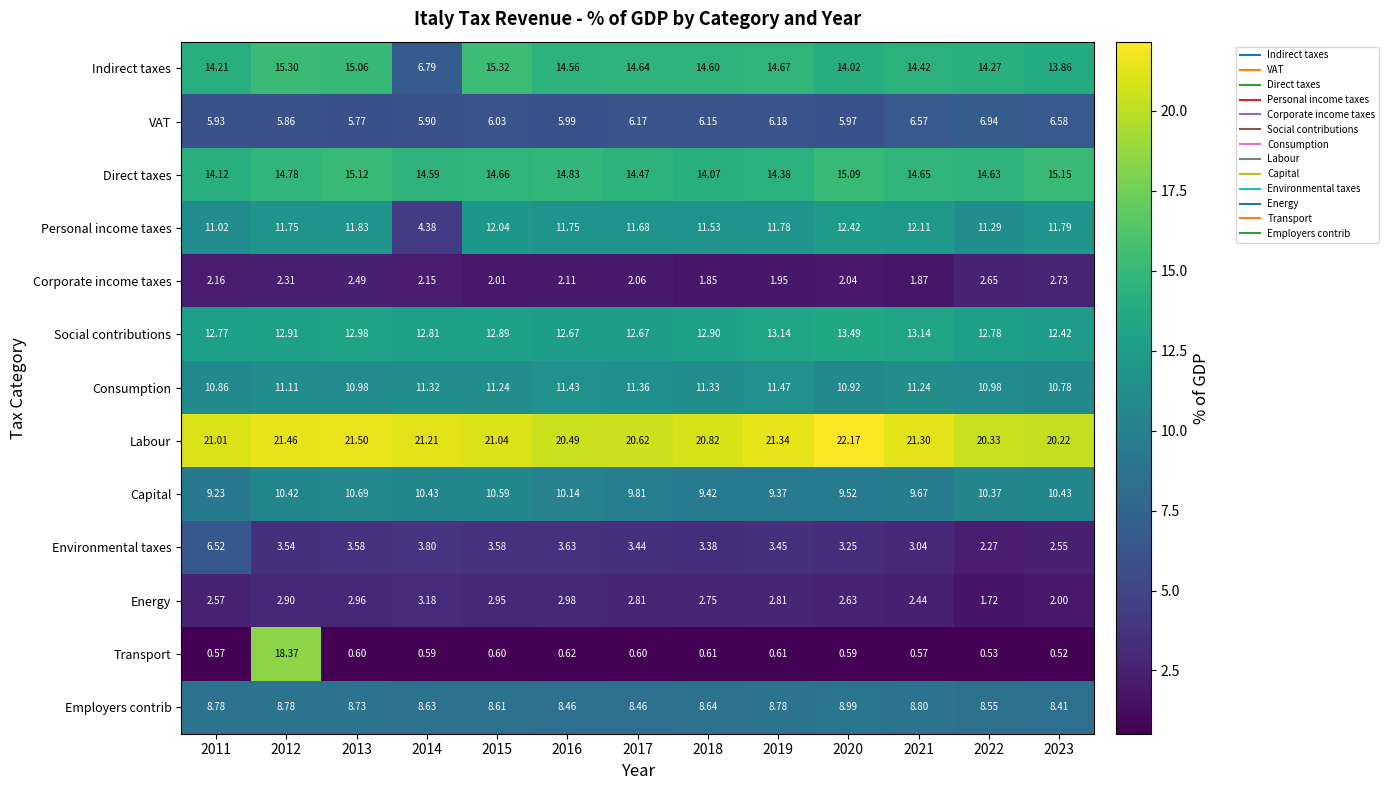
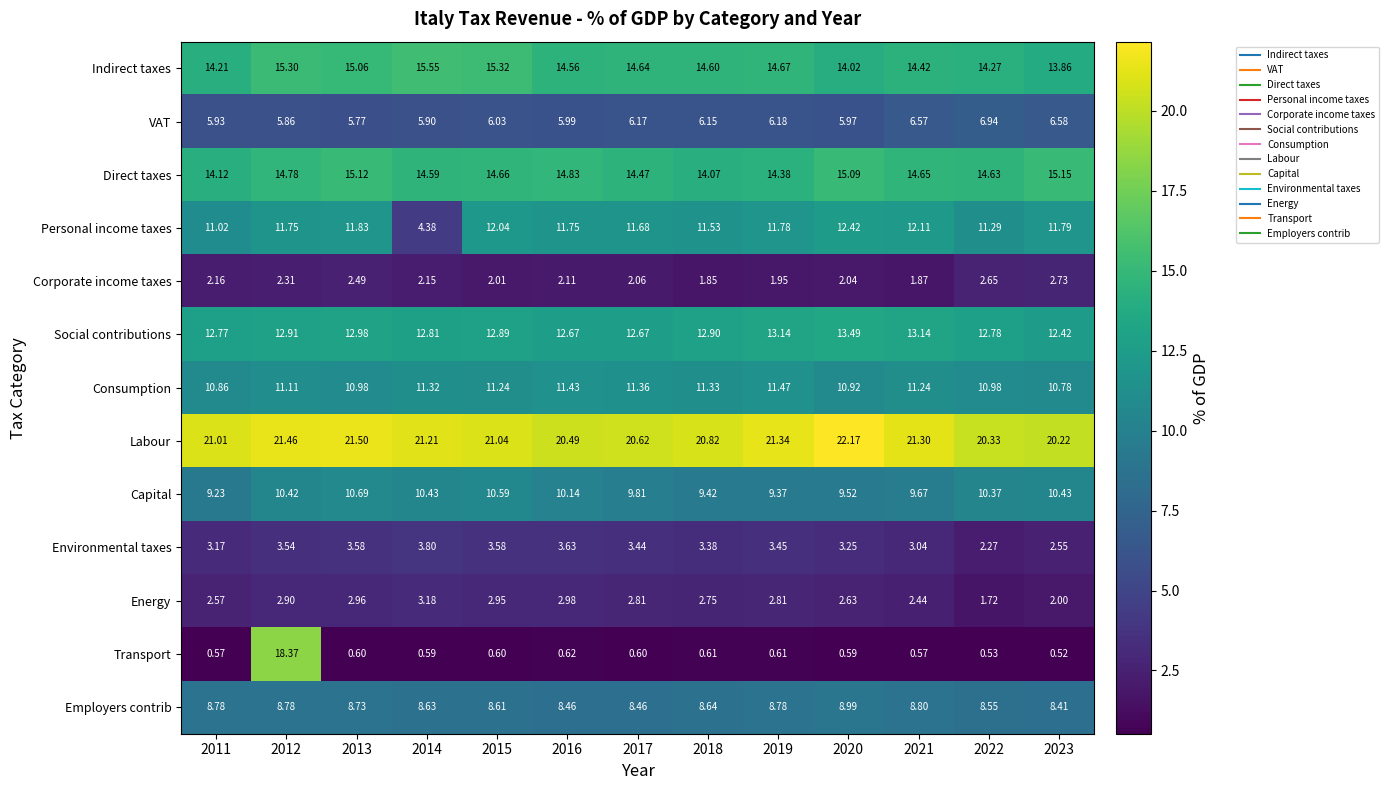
  {
    "Indirect taxes": {
      "2011": 14.21,
      "2012": 15.30,
      "2013": 15.06,
-     "2014": 6.79,
+     "2014": 15.55,
      "2015": 15.32,
      "2016": 14.56,
      "2017": 14.64,
      "2018": 14.60,
      "2019": 14.67,
      "2020": 14.02,
      "2021": 14.42,
      "2022": 14.27,
      "2023": 13.86
    },
    "VAT": {
      "2011": 5.93,
      "2012": 5.86,
      "2013": 5.77,
      "2014": 5.90,
      "2015": 6.03,
      "2016": 5.99,
      "2017": 6.17,
      "2018": 6.15,
      "2019": 6.18,
      "2020": 5.97,
      "2021": 6.57,
      "2022": 6.94,
      "2023": 6.58
    },
    "Direct taxes": {
      "2011": 14.12,
      "2012": 14.78,
      "2013": 15.12,
      "2014": 14.59,
      "2015": 14.66,
      "2016": 14.83,
      "2017": 14.47,
      "2018": 14.07,
      "2019": 14.38,
      "2020": 15.09,
      "2021": 14.65,
      "2022": 14.63,
      "2023": 15.15
    },
    "Personal income taxes": {
      "2011": 11.02,
      "2012": 11.75,
      "2013": 11.83,
      "2014": 4.38,
      "2015": 12.04,
      "2016": 11.75,
      "2017": 11.68,
      "2018": 11.53,
      "2019": 11.78,
      "2020": 12.42,
      "2021": 12.11,
      "2022": 11.29,
      "2023": 11.79
    },
    "Corporate income taxes": {
      "2011": 2.16,
      "2012": 2.31,
      "2013": 2.49,
      "2014": 2.15,
      "2015": 2.01,
      "2016": 2.11,
      "2017": 2.06,
      "2018": 1.85,
      "2019": 1.95,
      "2020": 2.04,
      "2021": 1.87,
      "2022": 2.65,
      "2023": 2.73
    },
    "Social contributions": {
      "2011": 12.77,
      "2012": 12.91,
      "2013": 12.98,
      "2014": 12.81,
      "2015": 12.89,
      "2016": 12.67,
      "2017": 12.67,
      "2018": 12.90,
      "2019": 13.14,
      "2020": 13.49,
      "2021": 13.14,
      "2022": 12.78,
      "2023": 12.42
    },
    "Consumption": {
      "2011": 10.86,
      "2012": 11.11,
      "2013": 10.98,
      "2014": 11.32,
      "2015": 11.24,
      "2016": 11.43,
      "2017": 11.36,
      "2018": 11.33,
      "2019": 11.47,
      "2020": 10.92,
      "2021": 11.24,
      "2022": 10.98,
      "2023": 10.78
    },
    "Labour": {
      "2011": 21.01,
      "2012": 21.46,
      "2013": 21.50,
      "2014": 21.21,
      "2015": 21.04,
      "2016": 20.49,
      "2017": 20.62,
      "2018": 20.82,
      "2019": 21.34,
      "2020": 22.17,
      "2021": 21.30,
      "2022": 20.33,
      "2023": 20.22
    },
    "Capital": {
      "2011": 9.23,
      "2012": 10.42,
      "2013": 10.69,
      "2014": 10.43,
      "2015": 10.59,
      "2016": 10.14,
      "2017": 9.81,
      "2018": 9.42,
      "2019": 9.37,
      "2020": 9.52,
      "2021": 9.67,
      "2022": 10.37,
      "2023": 10.43
    },
    "Environmental taxes": {
-     "2011": 6.52,
+     "2011": 3.17,
      "2012": 3.54,
      "2013": 3.58,
      "2014": 3.80,
      "2015": 3.58,
      "2016": 3.63,
      "2017": 3.44,
      "2018": 3.38,
      "2019": 3.45,
      "2020": 3.25,
      "2021": 3.04,
      "2022": 2.27,
      "2023": 2.55
    },
    "Energy": {
      "2011": 2.57,
      "2012": 2.90,
      "2013": 2.96,
      "2014": 3.18,
      "2015": 2.95,
      "2016": 2.98,
      "2017": 2.81,
      "2018": 2.75,
      "2019": 2.81,
      "2020": 2.63,
      "2021": 2.44,
      "2022": 1.72,
      "2023": 2.00
    },
    "Transport": {
      "2011": 0.57,
      "2012": 18.37,
      "2013": 0.60,
      "2014": 0.59,
      "2015": 0.60,
      "2016": 0.62,
      "2017": 0.60,
      "2018": 0.61,
      "2019": 0.61,
      "2020": 0.59,
      "2021": 0.57,
      "2022": 0.53,
      "2023": 0.52
    },
    "Employers contrib": {
      "2011": 8.78,
      "2012": 8.78,
      "2013": 8.73,
      "2014": 8.63,
      "2015": 8.61,
      "2016": 8.46,
      "2017": 8.46,
      "2018": 8.64,
      "2019": 8.78,
      "2020": 8.99,
      "2021": 8.80,
      "2022": 8.55,
      "2023": 8.41
    }
  }
